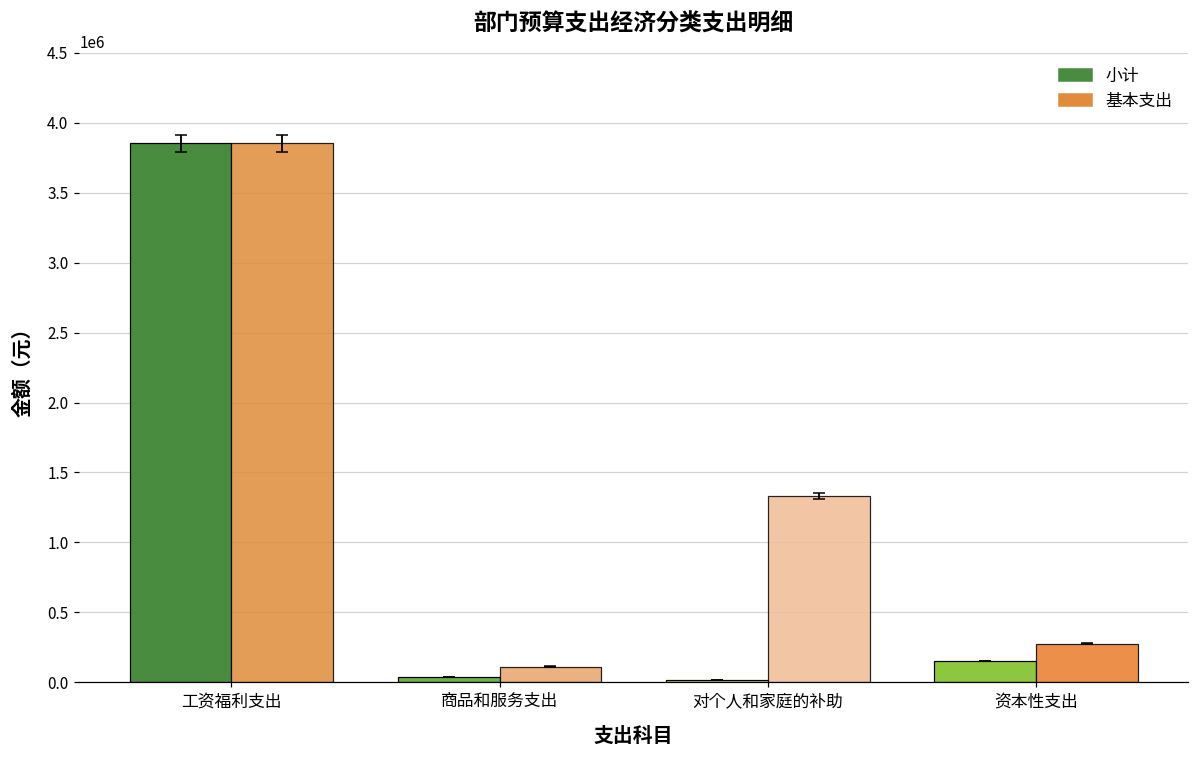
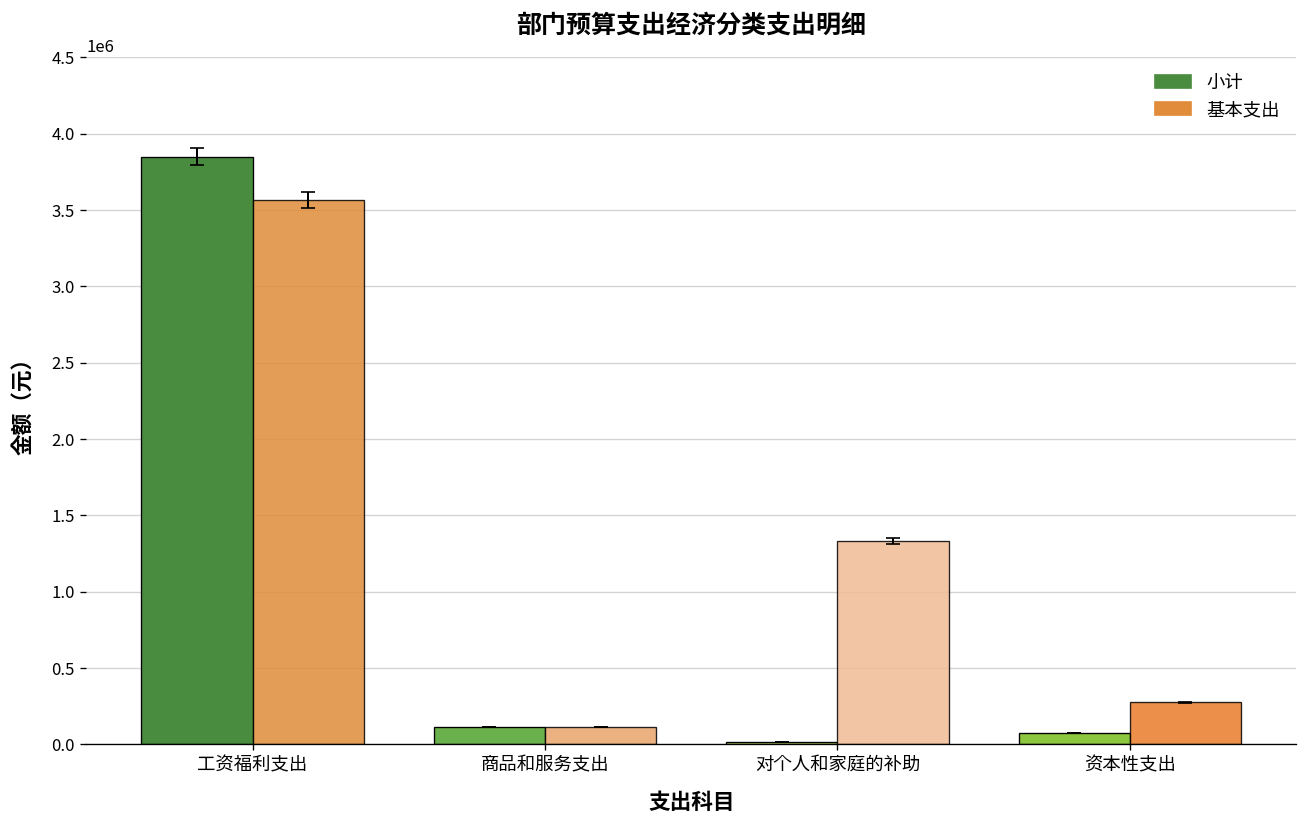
  {
    "小计": {
      "工资福利支出": 3850000,
-     "商品和服务支出": 40000,
-     "资本性支出": 150000
+     "商品和服务支出": 110000,
+     "资本性支出": 80000
    },
    "基本支出": {
-     "工资福利支出": 3850000,
+     "工资福利支出": 3560000,
      "商品和服务支出": 110000,
      "对个人和家庭的补助": 1330000,
      "资本性支出": 280000
    }
  }
